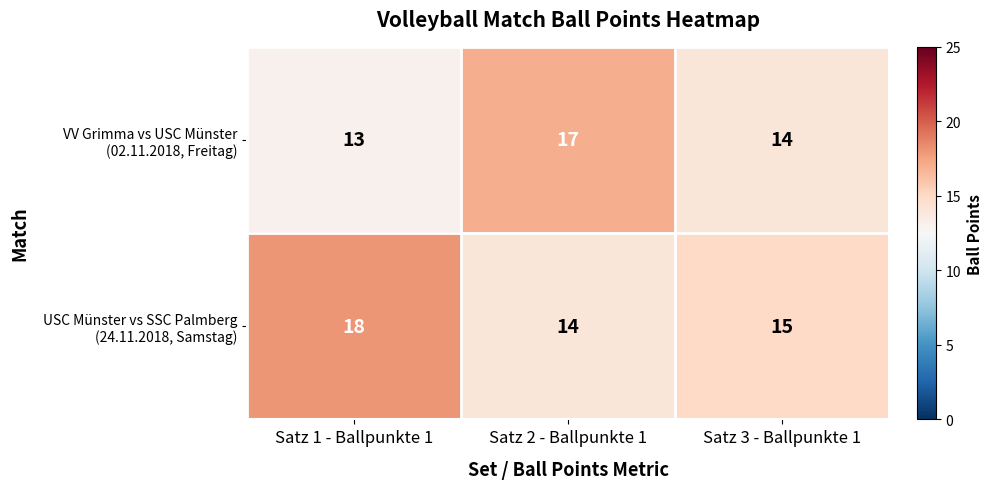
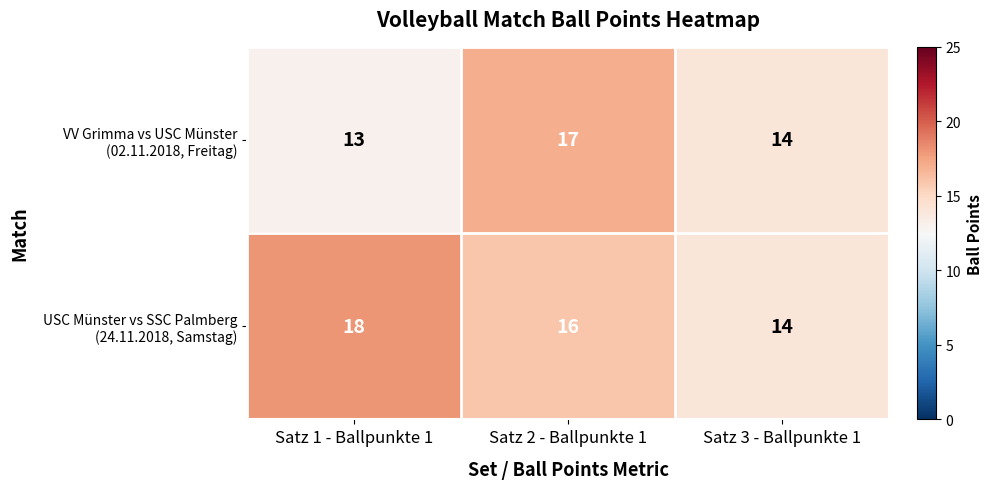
  {
    "VV Grimma vs USC Münster (02.11.2018, Freitag)": {
      "Satz 1 - Ballpunkte 1": 13,
      "Satz 2 - Ballpunkte 1": 17,
      "Satz 3 - Ballpunkte 1": 14
    },
    "USC Münster vs SSC Palmberg (24.11.2018, Samstag)": {
      "Satz 1 - Ballpunkte 1": 18,
-     "Satz 2 - Ballpunkte 1": 14,
-     "Satz 3 - Ballpunkte 1": 15
+     "Satz 2 - Ballpunkte 1": 16,
+     "Satz 3 - Ballpunkte 1": 14
    }
  }
